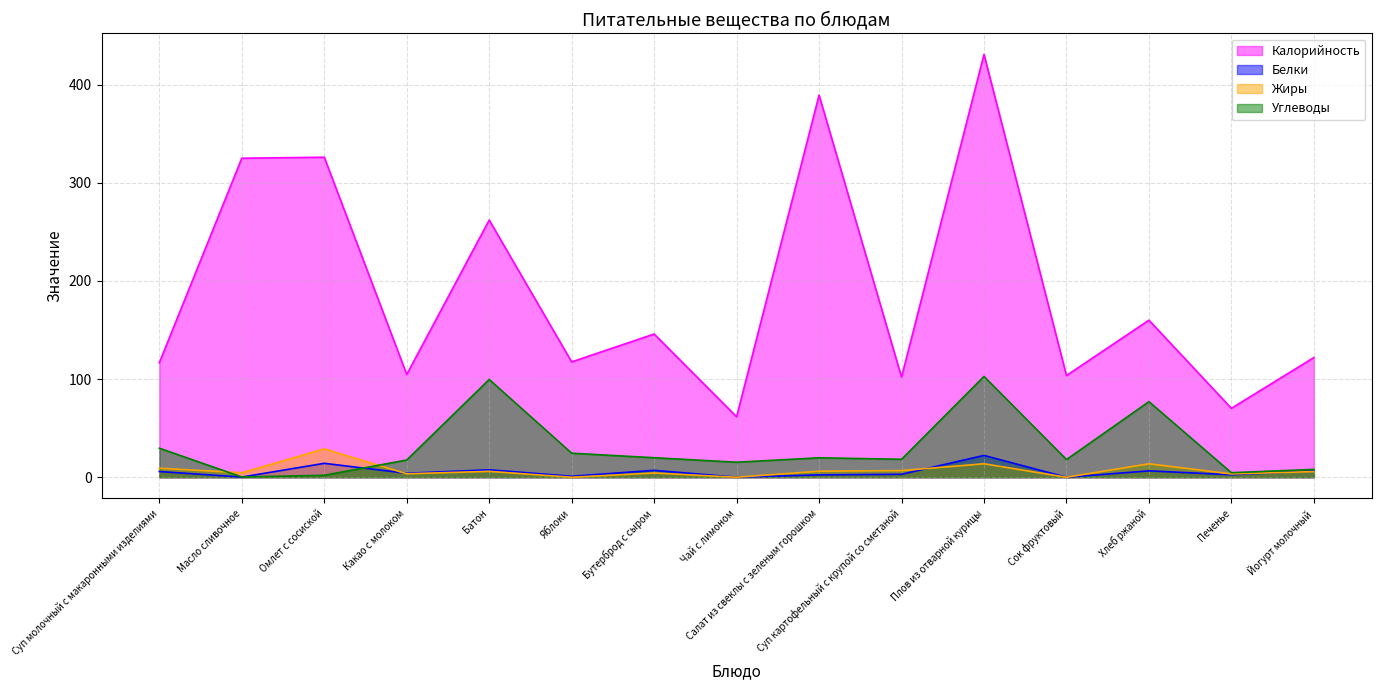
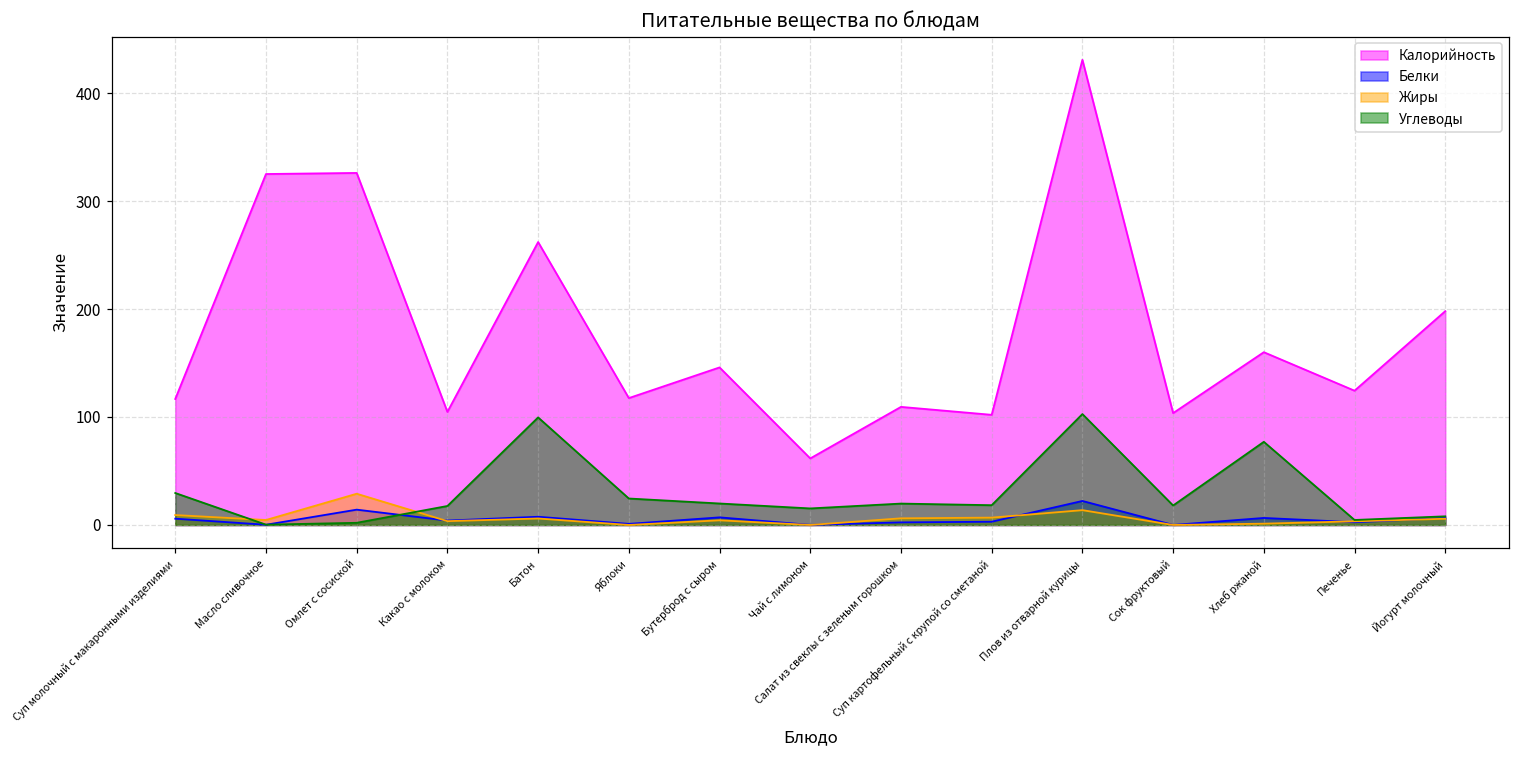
  {
    "Калорийность": {
      "Суп молочный с макаронными изделиями": 120,
      "Масло сливочное": 330,
      "Омлет с сосиской": 330,
      "Какао с молоком": 100,
      "Батон": 260,
      "Яблоки": 120,
      "Бутерброд с сыром": 150,
      "Чай с лимоном": 60,
-     "Салат из свеклы с зеленым горошком": 390,
+     "Салат из свеклы с зеленым горошком": 110,
      "Суп картофельный с крупой со сметаной": 100,
      "Плов из отварной курицы": 430,
      "Сок фруктовый": 100,
      "Хлеб ржаной": 160,
-     "Печенье": 70,
-     "Йогурт молочный": 120
+     "Печенье": 120,
+     "Йогурт молочный": 200
    },
    "Белки": {
      "Суп молочный с макаронными изделиями": 10,
      "Омлет с сосиской": 10,
      "Бутерброд с сыром": 10,
      "Салат из свеклы с зеленым горошком": 0,
      "Суп картофельный с крупой со сметаной": 0,
      "Плов из отварной курицы": 20,
      "Хлеб ржаной": 10
    },
    "Жиры": {
      "Суп молочный с макаронными изделиями": 10,
      "Масло сливочное": 0,
      "Омлет с сосиской": 30,
      "Бутерброд с сыром": 0,
      "Салат из свеклы с зеленым горошком": 10,
      "Суп картофельный с крупой со сметаной": 10,
      "Плов из отварной курицы": 10,
-     "Хлеб ржаной": 10
+     "Хлеб ржаной": 0
    },
    "Углеводы": {
      "Суп молочный с макаронными изделиями": 30,
      "Омлет с сосиской": 0,
      "Какао с молоком": 20,
      "Батон": 100,
      "Яблоки": 20,
      "Бутерброд с сыром": 20,
      "Чай с лимоном": 20,
      "Салат из свеклы с зеленым горошком": 20,
      "Суп картофельный с крупой со сметаной": 20,
      "Плов из отварной курицы": 100,
      "Сок фруктовый": 20,
      "Хлеб ржаной": 80
    }
  }
